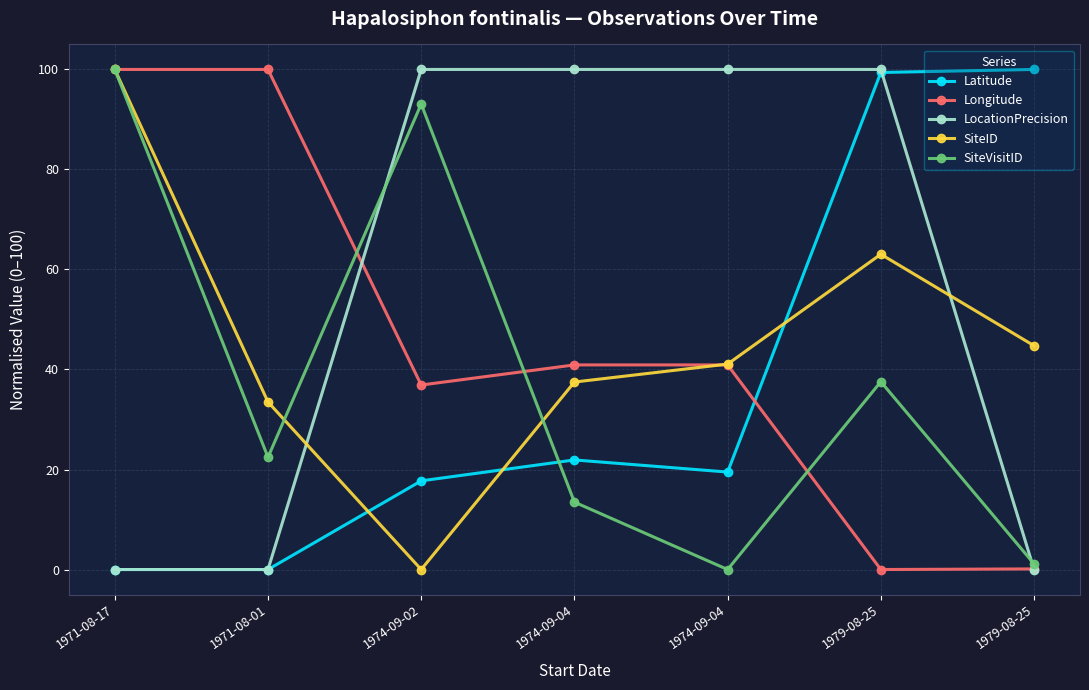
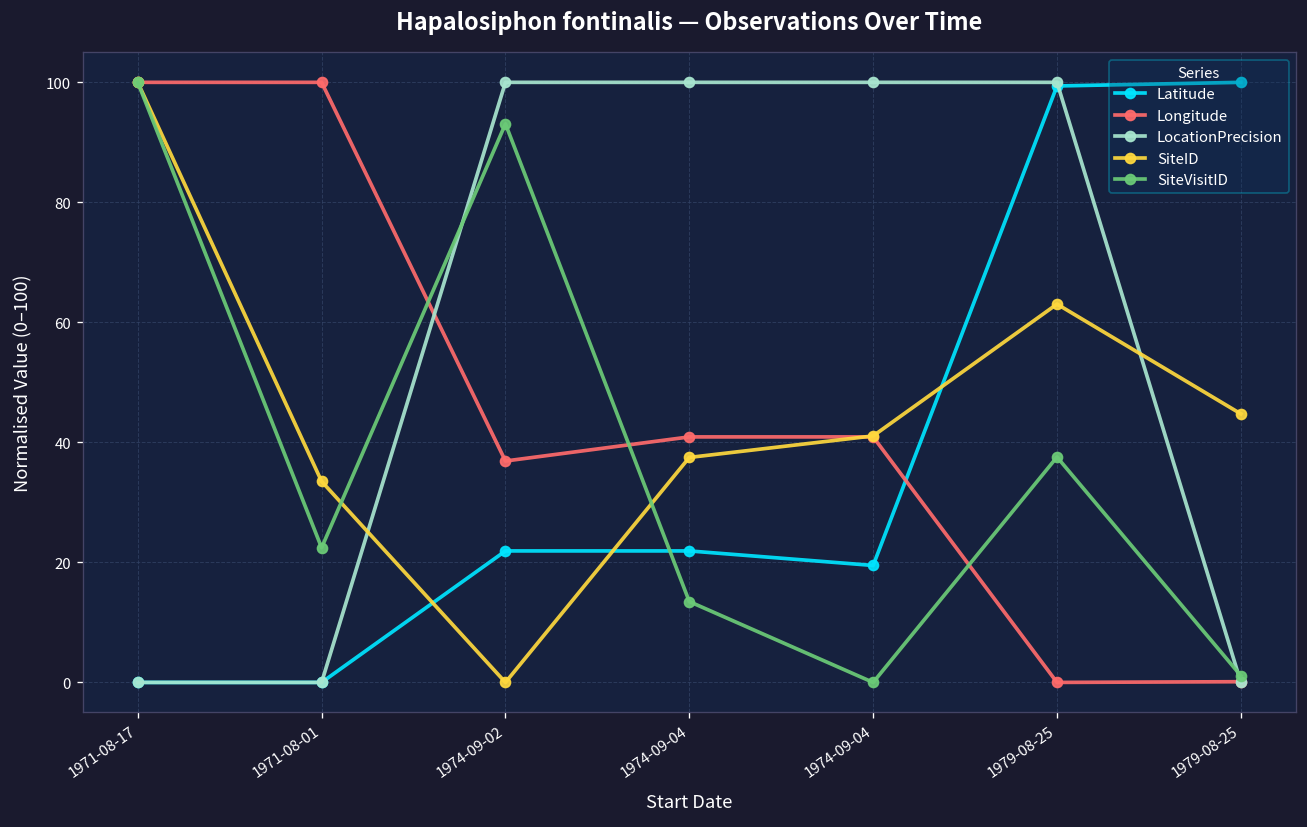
  {
    "Latitude": {
-     "1974-09-02": 18
+     "1974-09-02": 22
    },
    "Longitude": {
      "1971-08-01": 100,
      "1974-09-02": 37
    },
    "LocationPrecision": {
      "1974-09-02": 100
    },
    "SiteID": {
      "1971-08-01": 33,
      "1974-09-02": 0
    },
    "SiteVisitID": {
      "1971-08-01": 22,
      "1974-09-02": 93
    }
  }
